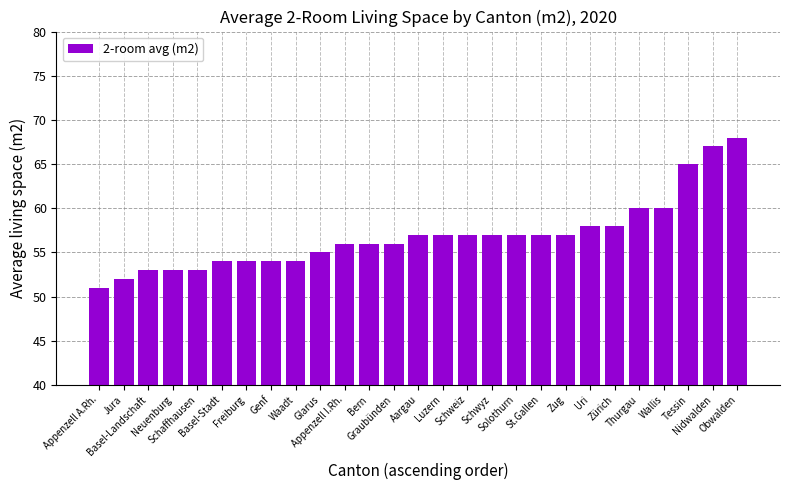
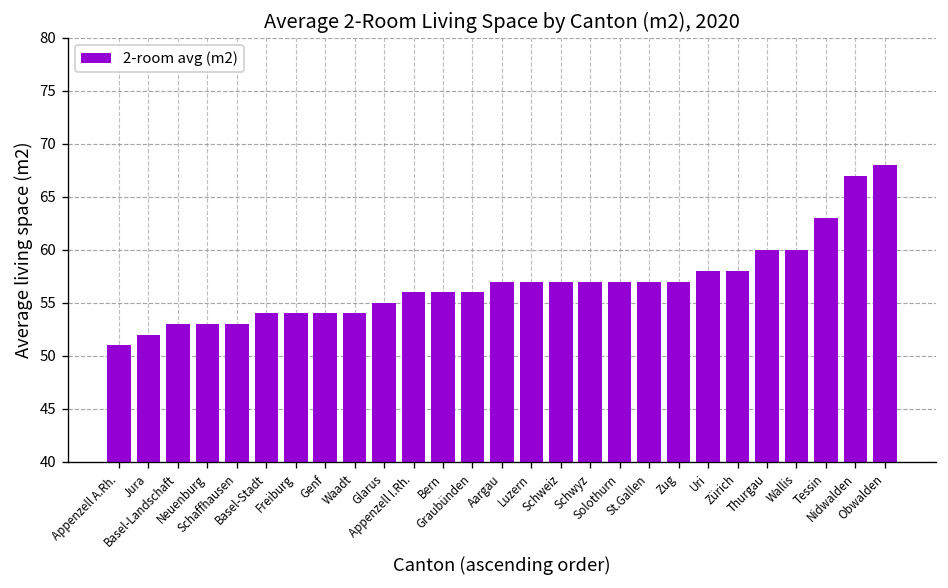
  {
    "Appenzell A.Rh.": 51,
    "Jura": 52,
    "Basel-Landschaft": 53,
    "Neuenburg": 53,
    "Schaffhausen": 53,
    "Basel-Stadt": 54,
    "Freiburg": 54,
    "Genf": 54,
    "Waadt": 54,
    "Glarus": 55,
    "Appenzell I.Rh.": 56,
    "Bern": 56,
    "Graubünden": 56,
    "Aargau": 57,
    "Luzern": 57,
    "Schweiz": 57,
    "Schwyz": 57,
    "Solothurn": 57,
    "St.Gallen": 57,
    "Zug": 57,
    "Uri": 58,
    "Zürich": 58,
    "Thurgau": 60,
    "Wallis": 60,
-   "Tessin": 65,
+   "Tessin": 63,
    "Nidwalden": 67,
    "Obwalden": 68
  }
